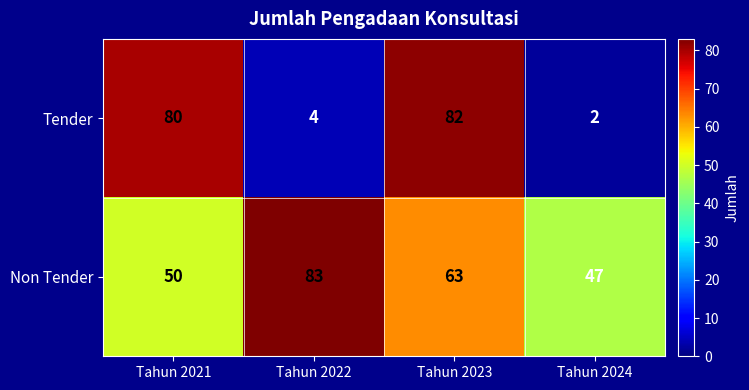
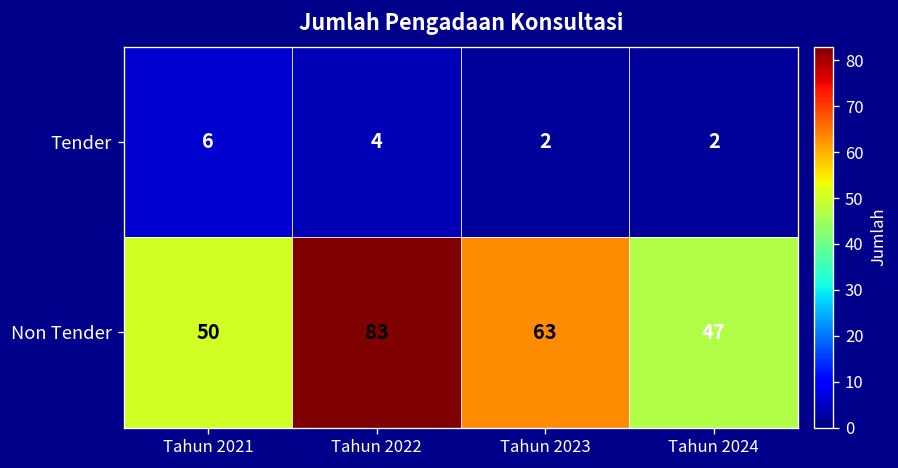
  {
    "Tender": {
-     "Tahun 2021": 80,
+     "Tahun 2021": 6,
      "Tahun 2022": 4,
-     "Tahun 2023": 82,
+     "Tahun 2023": 2,
      "Tahun 2024": 2
    },
    "Non Tender": {
      "Tahun 2021": 50,
      "Tahun 2022": 83,
      "Tahun 2023": 63,
      "Tahun 2024": 47
    }
  }
